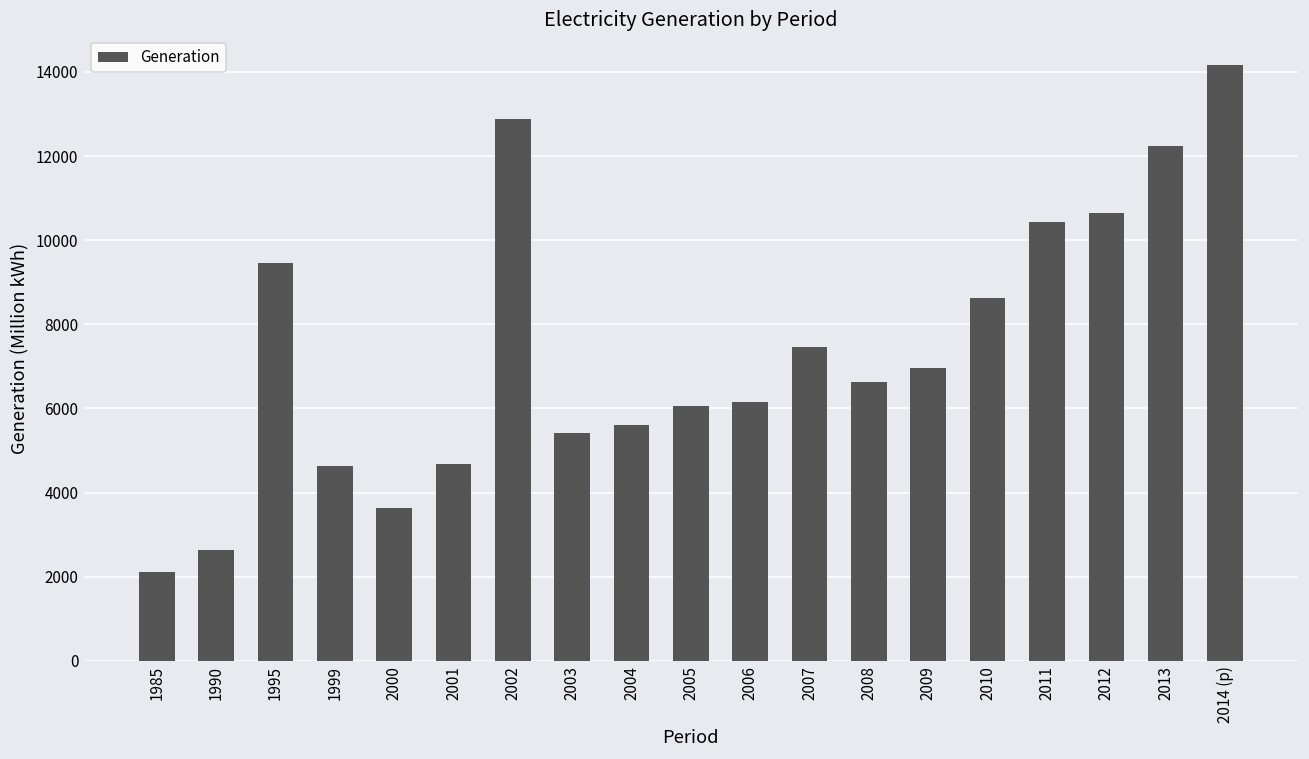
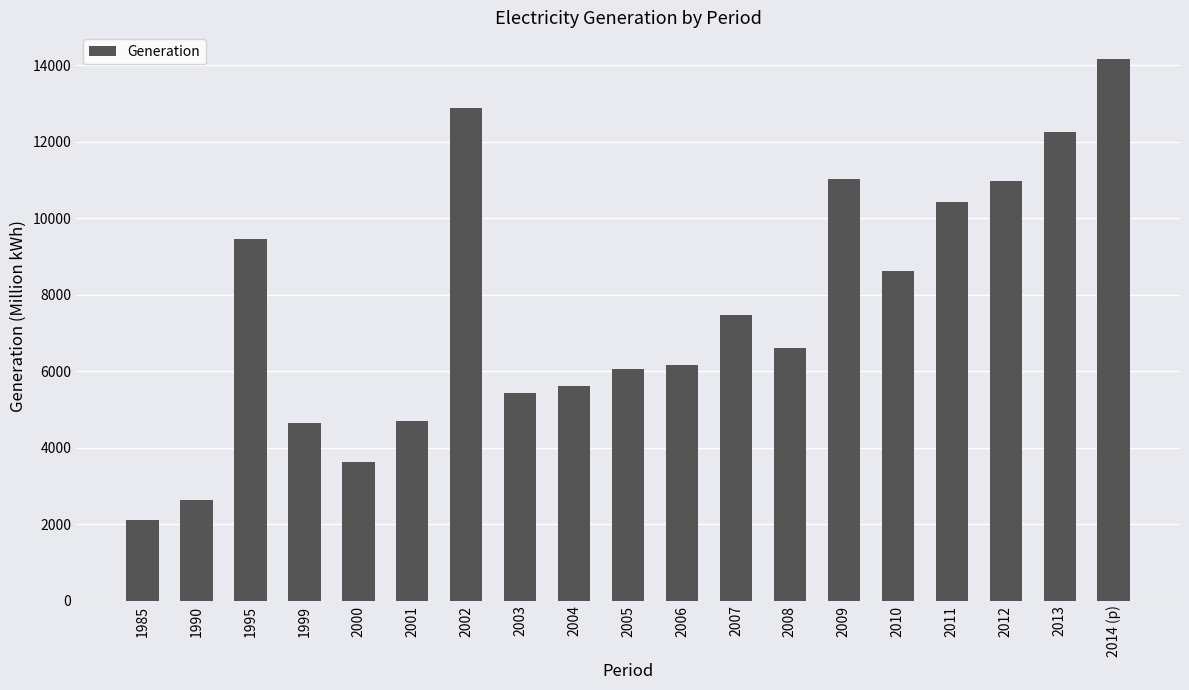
  {
    "1985": 2100,
    "1990": 2600,
    "1995": 9500,
    "1999": 4600,
    "2000": 3600,
    "2001": 4700,
    "2002": 12900,
    "2003": 5400,
    "2004": 5600,
    "2005": 6100,
    "2006": 6200,
    "2007": 7500,
    "2008": 6600,
-   "2009": 7000,
+   "2009": 11000,
    "2010": 8600,
    "2011": 10400,
-   "2012": 10600,
+   "2012": 11000,
    "2013": 12200,
    "2014 (p)": 14200
  }
